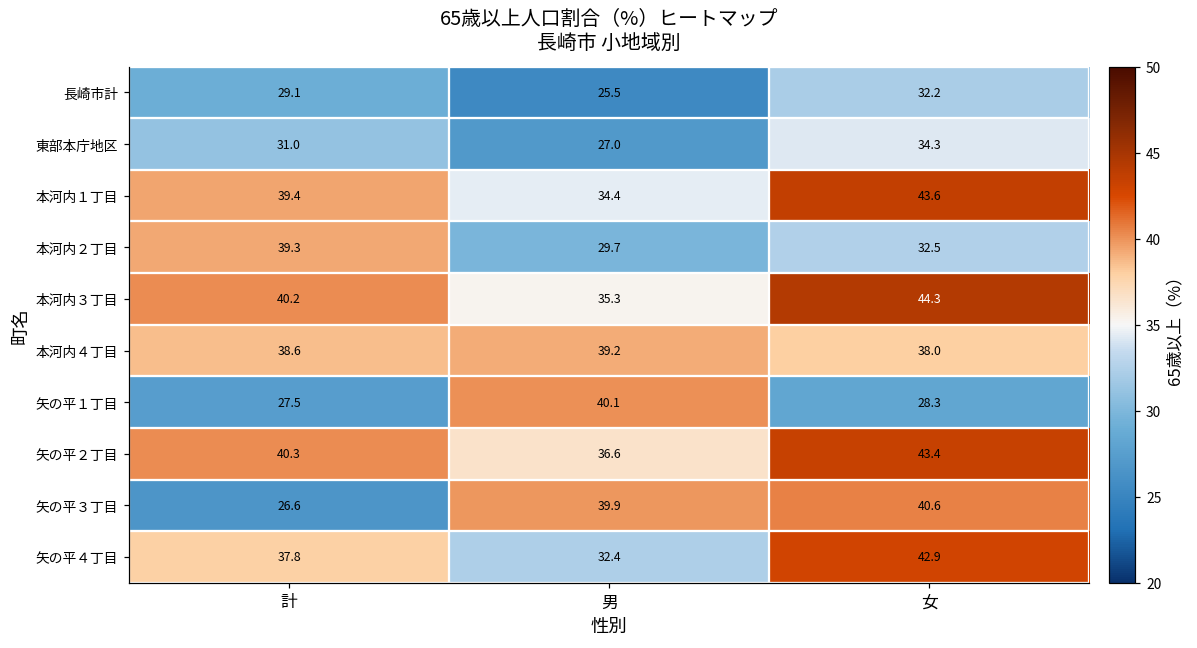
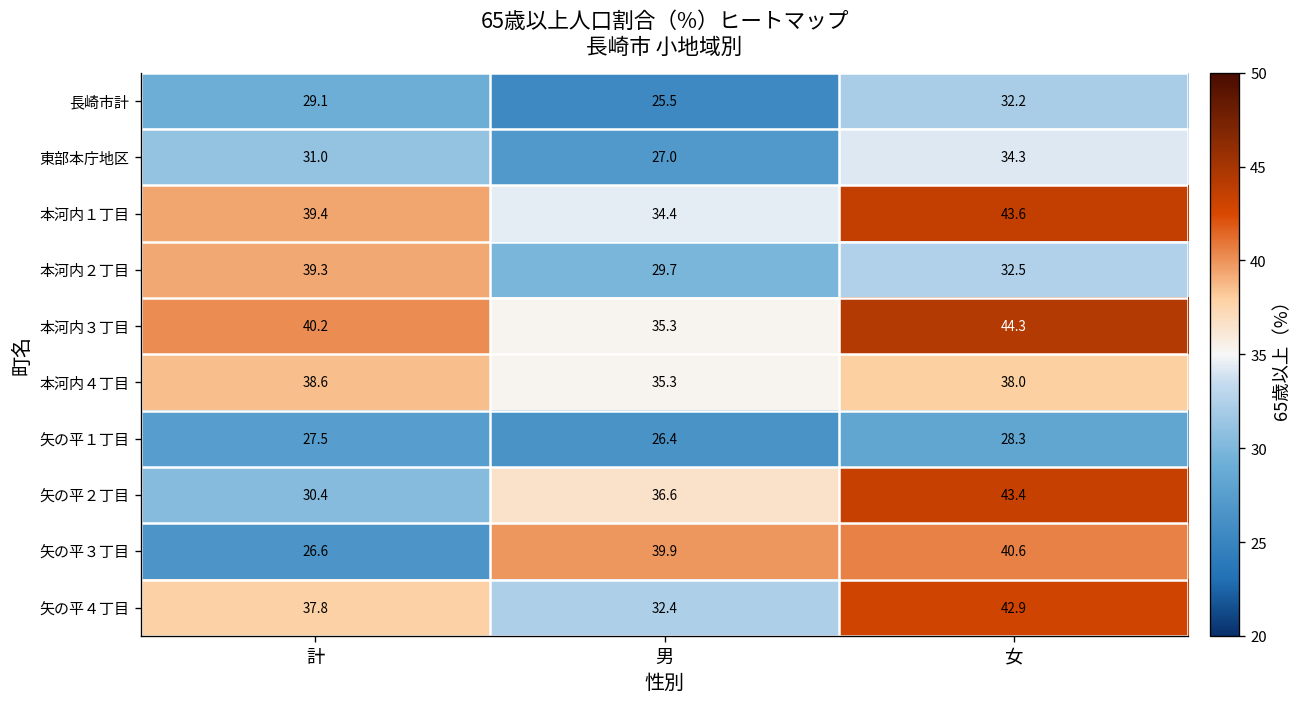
  {
    "長崎市計": {
      "計": 29.1,
      "男": 25.5,
      "女": 32.2
    },
    "東部本庁地区": {
      "計": 31.0,
      "男": 27.0,
      "女": 34.3
    },
    "本河内１丁目": {
      "計": 39.4,
      "男": 34.4,
      "女": 43.6
    },
    "本河内２丁目": {
      "計": 39.3,
      "男": 29.7,
      "女": 32.5
    },
    "本河内３丁目": {
      "計": 40.2,
      "男": 35.3,
      "女": 44.3
    },
    "本河内４丁目": {
      "計": 38.6,
-     "男": 39.2,
+     "男": 35.3,
      "女": 38.0
    },
    "矢の平１丁目": {
      "計": 27.5,
-     "男": 40.1,
+     "男": 26.4,
      "女": 28.3
    },
    "矢の平２丁目": {
-     "計": 40.3,
+     "計": 30.4,
      "男": 36.6,
      "女": 43.4
    },
    "矢の平３丁目": {
      "計": 26.6,
      "男": 39.9,
      "女": 40.6
    },
    "矢の平４丁目": {
      "計": 37.8,
      "男": 32.4,
      "女": 42.9
    }
  }
